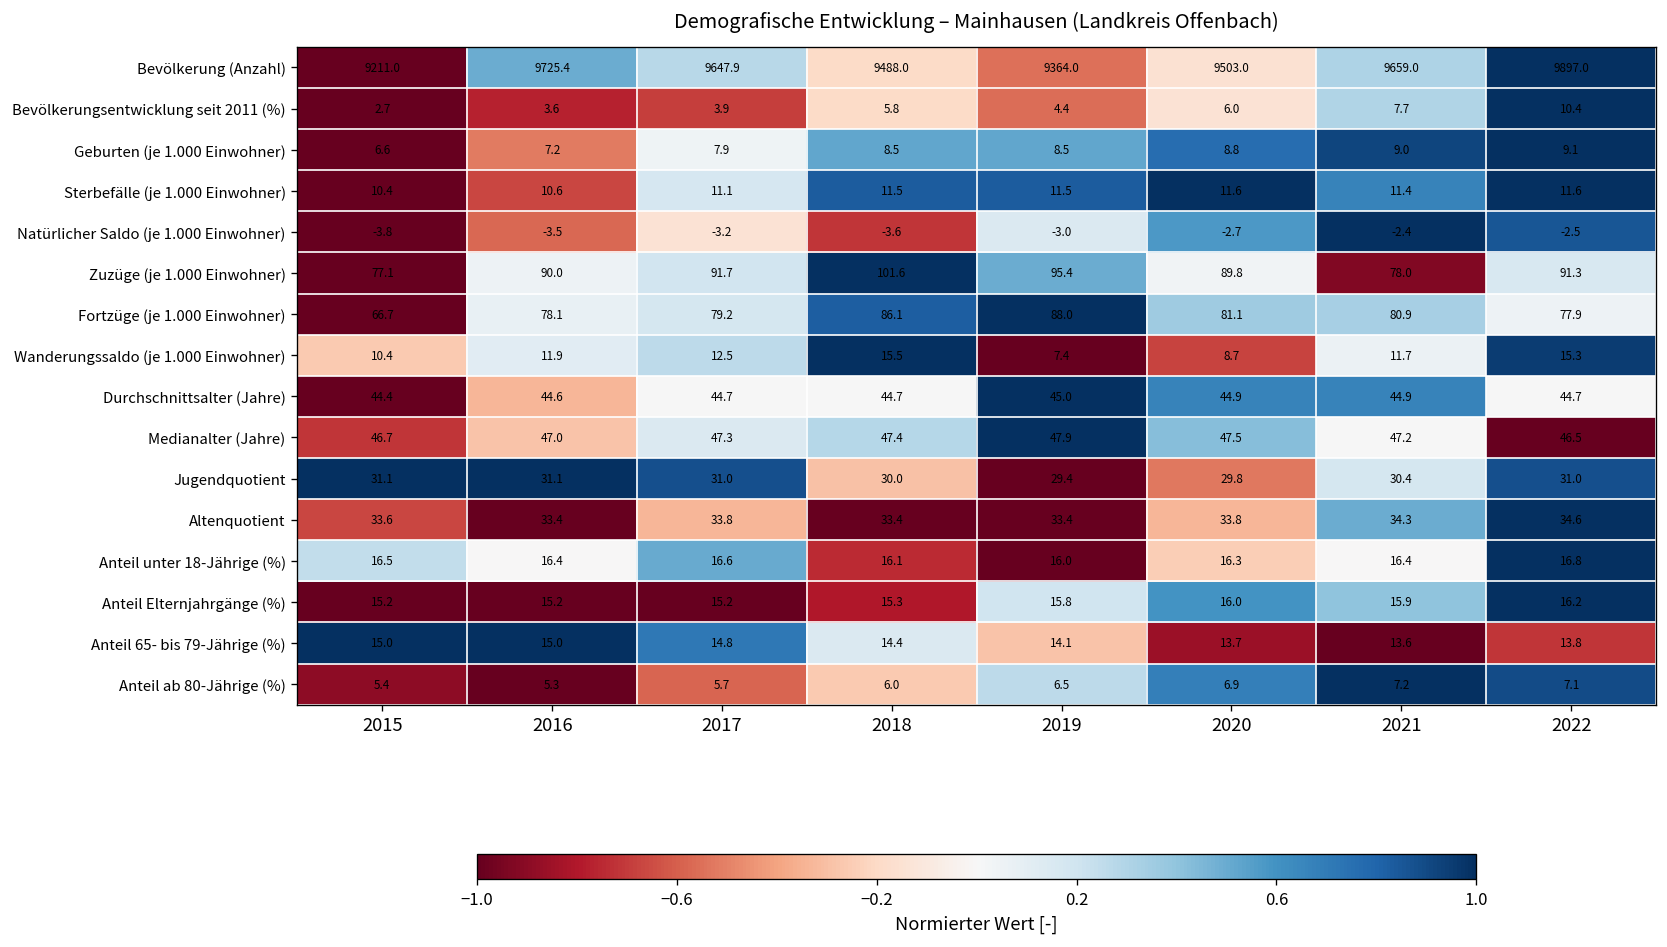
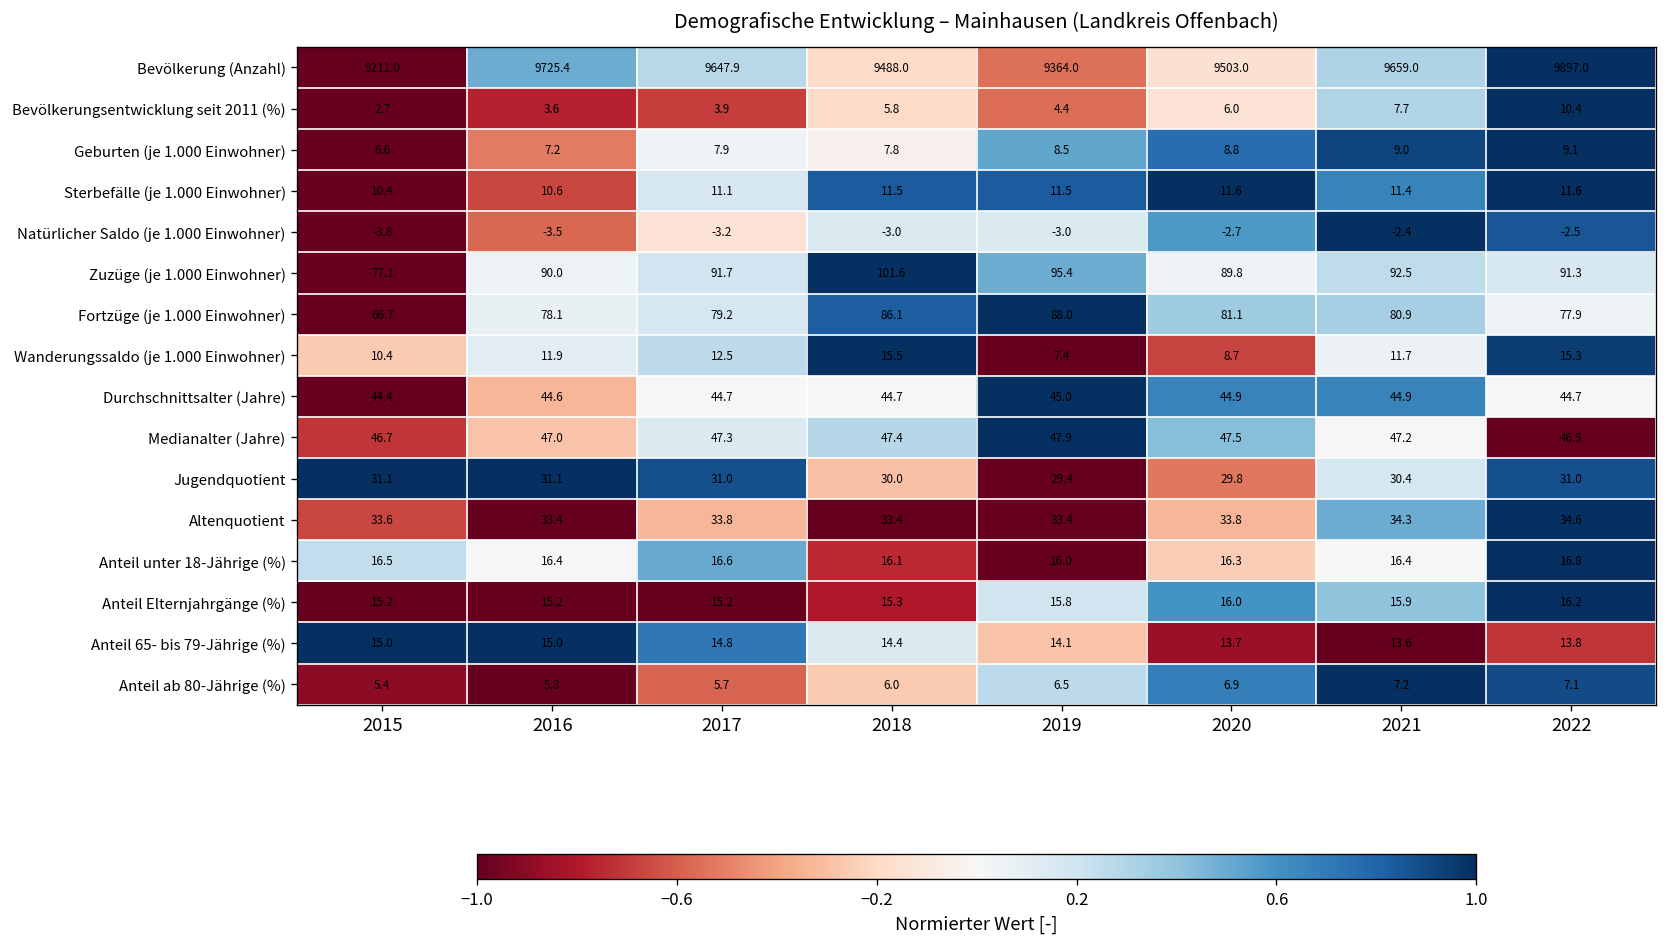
  {
    "Bevölkerung (Anzahl)": {
      "2015": 9211.0,
      "2016": 9725.4,
      "2017": 9647.9,
      "2018": 9488.0,
      "2019": 9364.0,
      "2020": 9503.0,
      "2021": 9659.0,
      "2022": 9897.0
    },
    "Bevölkerungsentwicklung seit 2011 (%)": {
      "2015": 2.7,
      "2016": 3.6,
      "2017": 3.9,
      "2018": 5.8,
      "2019": 4.4,
      "2020": 6.0,
      "2021": 7.7,
      "2022": 10.4
    },
    "Geburten (je 1.000 Einwohner)": {
      "2015": 6.6,
      "2016": 7.2,
      "2017": 7.9,
-     "2018": 8.5,
+     "2018": 7.8,
      "2019": 8.5,
      "2020": 8.8,
      "2021": 9.0,
      "2022": 9.1
    },
    "Sterbefälle (je 1.000 Einwohner)": {
      "2015": 10.4,
      "2016": 10.6,
      "2017": 11.1,
      "2018": 11.5,
      "2019": 11.5,
      "2020": 11.6,
      "2021": 11.4,
      "2022": 11.6
    },
    "Natürlicher Saldo (je 1.000 Einwohner)": {
      "2015": -3.8,
      "2016": -3.5,
      "2017": -3.2,
-     "2018": -3.6,
+     "2018": -3.0,
      "2019": -3.0,
      "2020": -2.7,
      "2021": -2.4,
      "2022": -2.5
    },
    "Zuzüge (je 1.000 Einwohner)": {
      "2015": 77.1,
      "2016": 90.0,
      "2017": 91.7,
      "2018": 101.6,
      "2019": 95.4,
      "2020": 89.8,
-     "2021": 78.0,
+     "2021": 92.5,
      "2022": 91.3
    },
    "Fortzüge (je 1.000 Einwohner)": {
      "2015": 66.7,
      "2016": 78.1,
      "2017": 79.2,
      "2018": 86.1,
      "2019": 88.0,
      "2020": 81.1,
      "2021": 80.9,
      "2022": 77.9
    },
    "Wanderungssaldo (je 1.000 Einwohner)": {
      "2015": 10.4,
      "2016": 11.9,
      "2017": 12.5,
      "2018": 15.5,
      "2019": 7.4,
      "2020": 8.7,
      "2021": 11.7,
      "2022": 15.3
    },
    "Durchschnittsalter (Jahre)": {
      "2015": 44.4,
      "2016": 44.6,
      "2017": 44.7,
      "2018": 44.7,
      "2019": 45.0,
      "2020": 44.9,
      "2021": 44.9,
      "2022": 44.7
    },
    "Medianalter (Jahre)": {
      "2015": 46.7,
      "2016": 47.0,
      "2017": 47.3,
      "2018": 47.4,
      "2019": 47.9,
      "2020": 47.5,
      "2021": 47.2,
      "2022": 46.5
    },
    "Jugendquotient": {
      "2015": 31.1,
      "2016": 31.1,
      "2017": 31.0,
      "2018": 30.0,
      "2019": 29.4,
      "2020": 29.8,
      "2021": 30.4,
      "2022": 31.0
    },
    "Altenquotient": {
      "2015": 33.6,
      "2016": 33.4,
      "2017": 33.8,
      "2018": 33.4,
      "2019": 33.4,
      "2020": 33.8,
      "2021": 34.3,
      "2022": 34.6
    },
    "Anteil unter 18-Jährige (%)": {
      "2015": 16.5,
      "2016": 16.4,
      "2017": 16.6,
      "2018": 16.1,
      "2019": 16.0,
      "2020": 16.3,
      "2021": 16.4,
      "2022": 16.8
    },
    "Anteil Elternjahrgänge (%)": {
      "2015": 15.2,
      "2016": 15.2,
      "2017": 15.2,
      "2018": 15.3,
      "2019": 15.8,
      "2020": 16.0,
      "2021": 15.9,
      "2022": 16.2
    },
    "Anteil 65- bis 79-Jährige (%)": {
      "2015": 15.0,
      "2016": 15.0,
      "2017": 14.8,
      "2018": 14.4,
      "2019": 14.1,
      "2020": 13.7,
      "2021": 13.6,
      "2022": 13.8
    },
    "Anteil ab 80-Jährige (%)": {
      "2015": 5.4,
      "2016": 5.3,
      "2017": 5.7,
      "2018": 6.0,
      "2019": 6.5,
      "2020": 6.9,
      "2021": 7.2,
      "2022": 7.1
    }
  }
